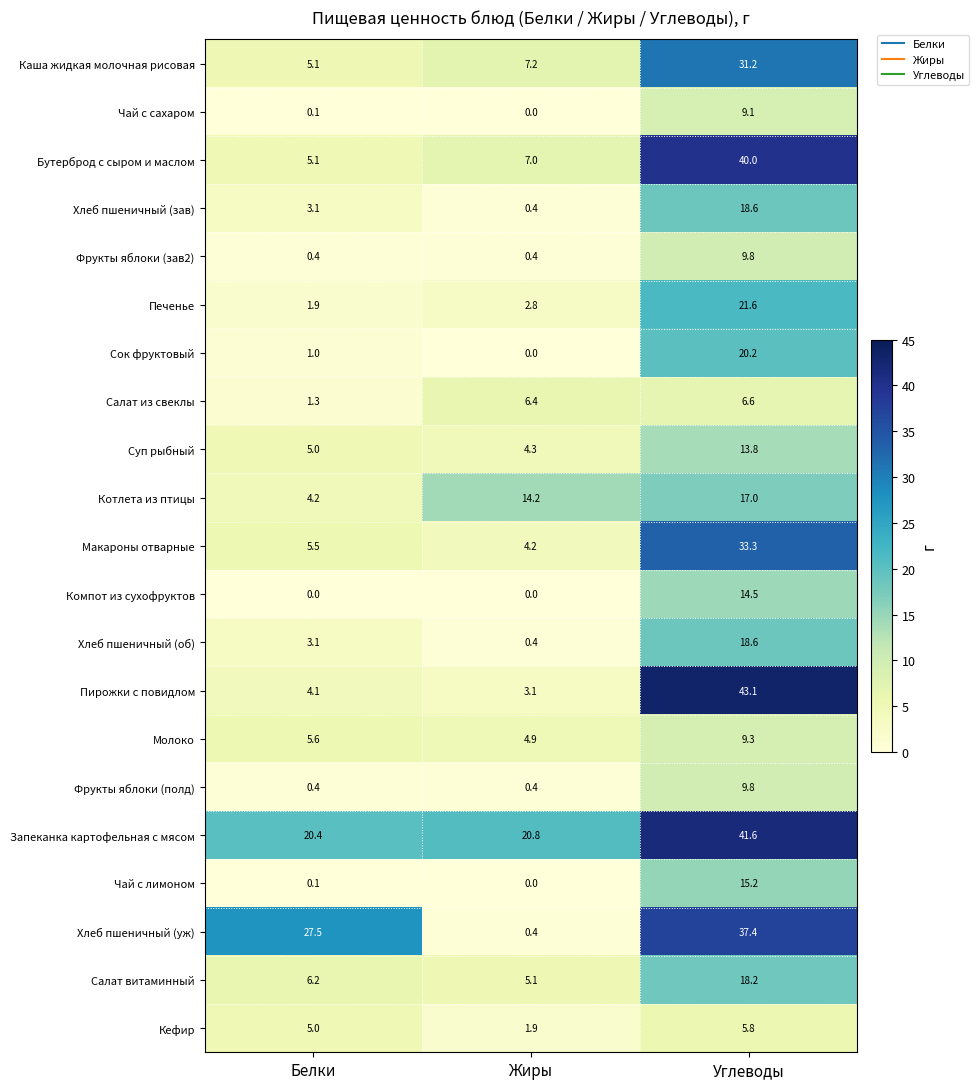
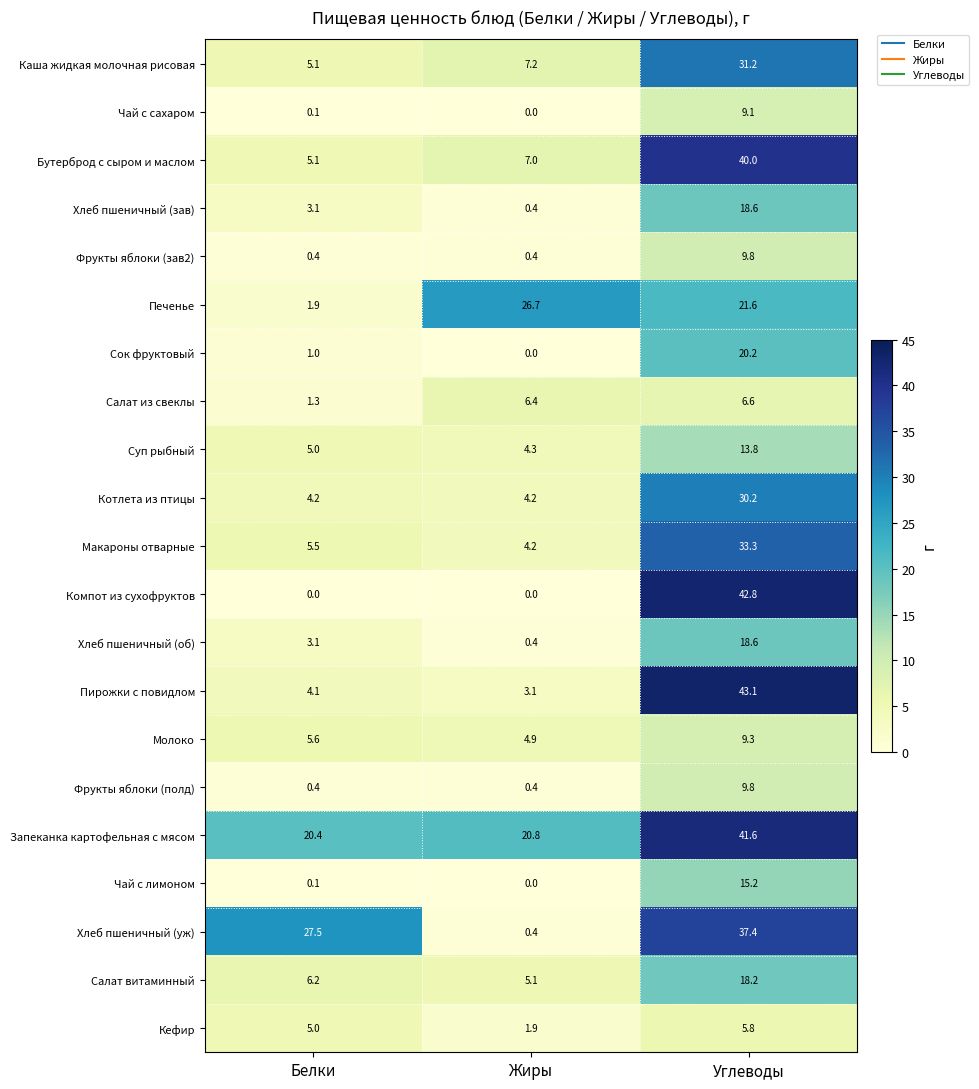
  {
    "Каша жидкая молочная рисовая": {
      "Белки": 5.1,
      "Жиры": 7.2,
      "Углеводы": 31.2
    },
    "Чай с сахаром": {
      "Белки": 0.1,
      "Жиры": 0.0,
      "Углеводы": 9.1
    },
    "Бутерброд с сыром и маслом": {
      "Белки": 5.1,
      "Жиры": 7.0,
      "Углеводы": 40.0
    },
    "Хлеб пшеничный (зав)": {
      "Белки": 3.1,
      "Жиры": 0.4,
      "Углеводы": 18.6
    },
    "Фрукты яблоки (зав2)": {
      "Белки": 0.4,
      "Жиры": 0.4,
      "Углеводы": 9.8
    },
    "Печенье": {
      "Белки": 1.9,
-     "Жиры": 2.8,
+     "Жиры": 26.7,
      "Углеводы": 21.6
    },
    "Сок фруктовый": {
      "Белки": 1.0,
      "Жиры": 0.0,
      "Углеводы": 20.2
    },
    "Салат из свеклы": {
      "Белки": 1.3,
      "Жиры": 6.4,
      "Углеводы": 6.6
    },
    "Суп рыбный": {
      "Белки": 5.0,
      "Жиры": 4.3,
      "Углеводы": 13.8
    },
    "Котлета из птицы": {
      "Белки": 4.2,
-     "Жиры": 14.2,
-     "Углеводы": 17.0
+     "Жиры": 4.2,
+     "Углеводы": 30.2
    },
    "Макароны отварные": {
      "Белки": 5.5,
      "Жиры": 4.2,
      "Углеводы": 33.3
    },
    "Компот из сухофруктов": {
      "Белки": 0.0,
      "Жиры": 0.0,
-     "Углеводы": 14.5
+     "Углеводы": 42.8
    },
    "Хлеб пшеничный (об)": {
      "Белки": 3.1,
      "Жиры": 0.4,
      "Углеводы": 18.6
    },
    "Пирожки с повидлом": {
      "Белки": 4.1,
      "Жиры": 3.1,
      "Углеводы": 43.1
    },
    "Молоко": {
      "Белки": 5.6,
      "Жиры": 4.9,
      "Углеводы": 9.3
    },
    "Фрукты яблоки (полд)": {
      "Белки": 0.4,
      "Жиры": 0.4,
      "Углеводы": 9.8
    },
    "Запеканка картофельная с мясом": {
      "Белки": 20.4,
      "Жиры": 20.8,
      "Углеводы": 41.6
    },
    "Чай с лимоном": {
      "Белки": 0.1,
      "Жиры": 0.0,
      "Углеводы": 15.2
    },
    "Хлеб пшеничный (уж)": {
      "Белки": 27.5,
      "Жиры": 0.4,
      "Углеводы": 37.4
    },
    "Салат витаминный": {
      "Белки": 6.2,
      "Жиры": 5.1,
      "Углеводы": 18.2
    },
    "Кефир": {
      "Белки": 5.0,
      "Жиры": 1.9,
      "Углеводы": 5.8
    }
  }
